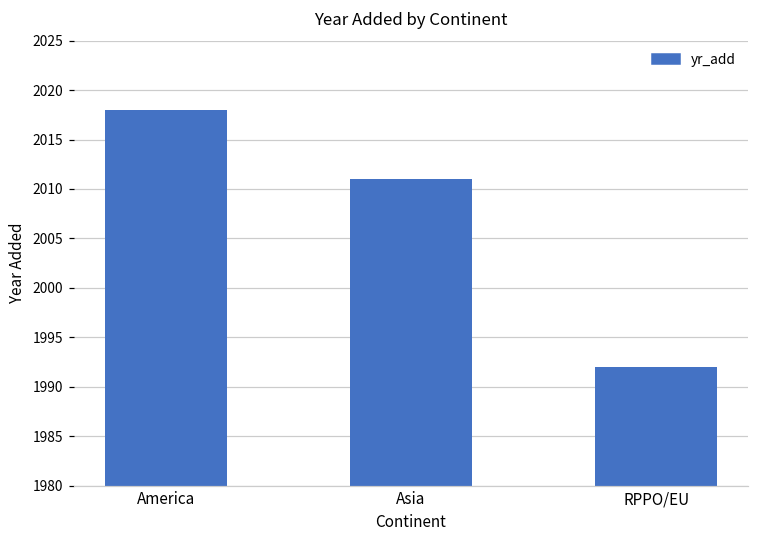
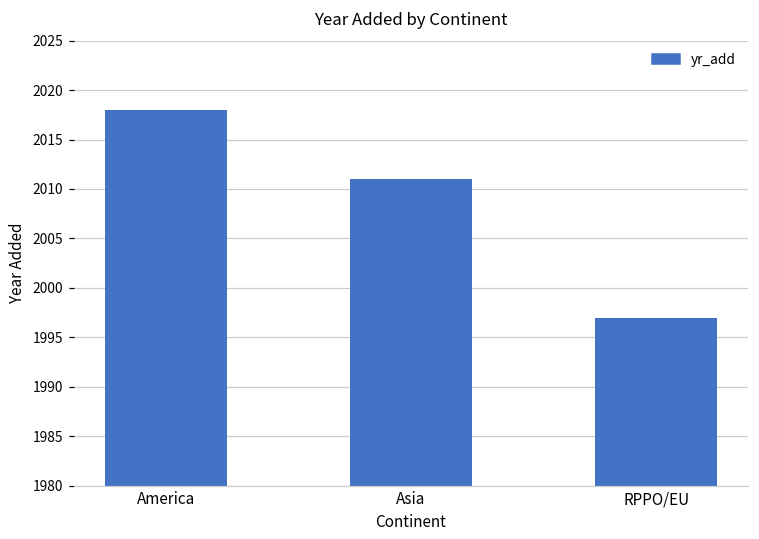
  {
    "America": 2018,
    "Asia": 2011,
-   "RPPO/EU": 1992
+   "RPPO/EU": 1997
  }
